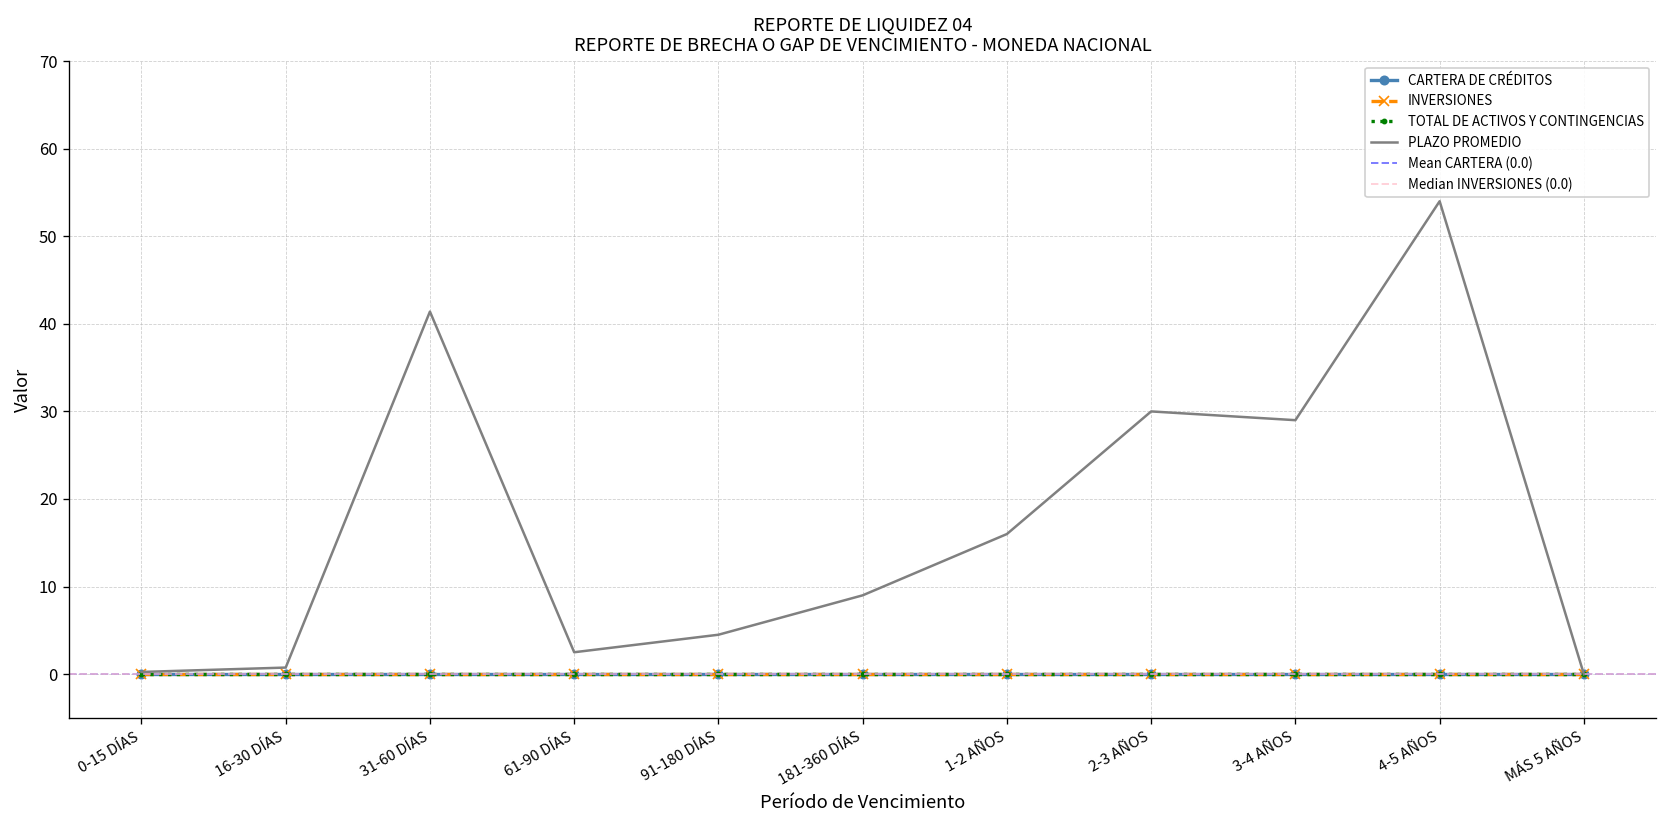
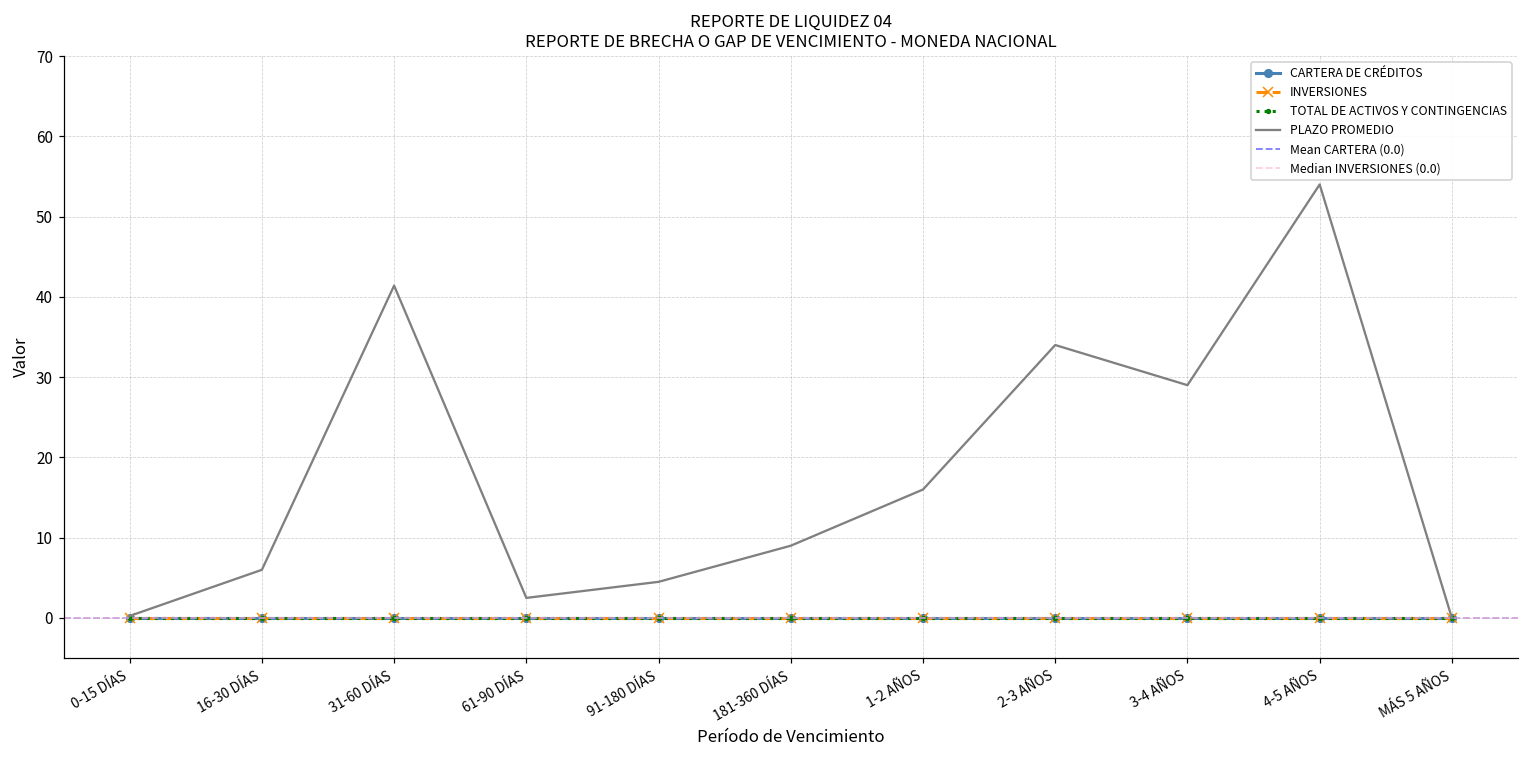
  {
    "TOTAL DE ACTIVOS Y CONTINGENCIAS": {
      "16-30 DÍAS": 0,
      "31-60 DÍAS": 0,
      "61-90 DÍAS": 0,
      "91-180 DÍAS": 0,
      "181-360 DÍAS": 0,
      "1-2 AÑOS": 0,
      "2-3 AÑOS": 0,
      "3-4 AÑOS": 0,
      "4-5 AÑOS": 0
    },
    "PLAZO PROMEDIO": {
-     "16-30 DÍAS": 1,
+     "16-30 DÍAS": 6,
      "31-60 DÍAS": 41,
      "61-90 DÍAS": 3,
      "91-180 DÍAS": 5,
      "181-360 DÍAS": 9,
      "1-2 AÑOS": 16,
-     "2-3 AÑOS": 30,
+     "2-3 AÑOS": 34,
      "3-4 AÑOS": 29,
      "4-5 AÑOS": 54
    }
  }
